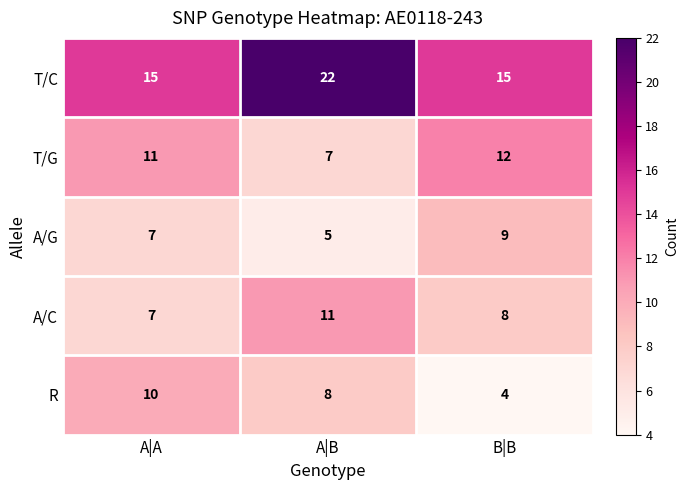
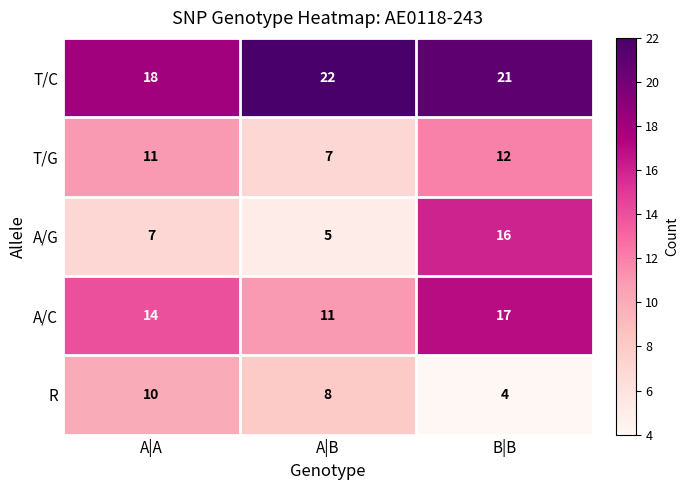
  {
    "T/C": {
-     "A|A": 15,
+     "A|A": 18,
      "A|B": 22,
-     "B|B": 15
+     "B|B": 21
    },
    "T/G": {
      "A|A": 11,
      "A|B": 7,
      "B|B": 12
    },
    "A/G": {
      "A|A": 7,
      "A|B": 5,
-     "B|B": 9
+     "B|B": 16
    },
    "A/C": {
-     "A|A": 7,
+     "A|A": 14,
      "A|B": 11,
-     "B|B": 8
+     "B|B": 17
    },
    "R": {
      "A|A": 10,
      "A|B": 8,
      "B|B": 4
    }
  }
